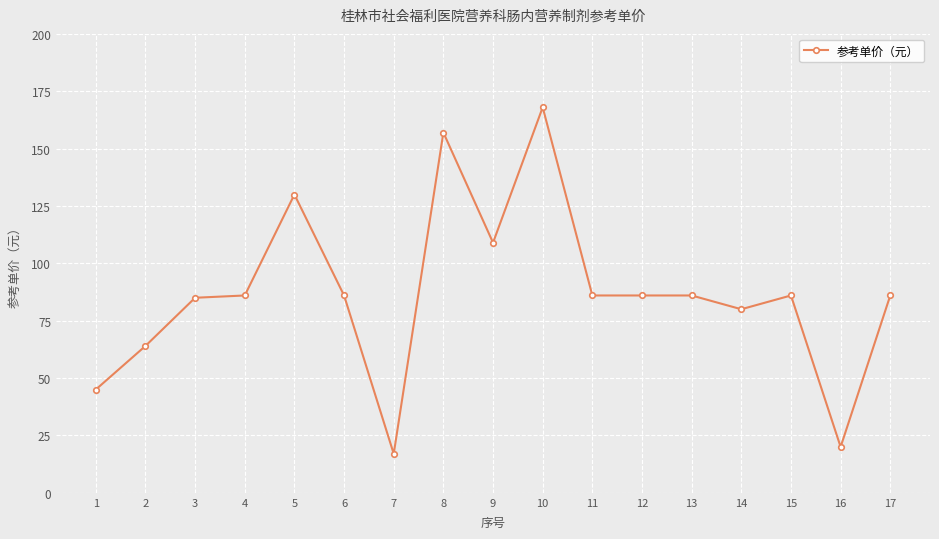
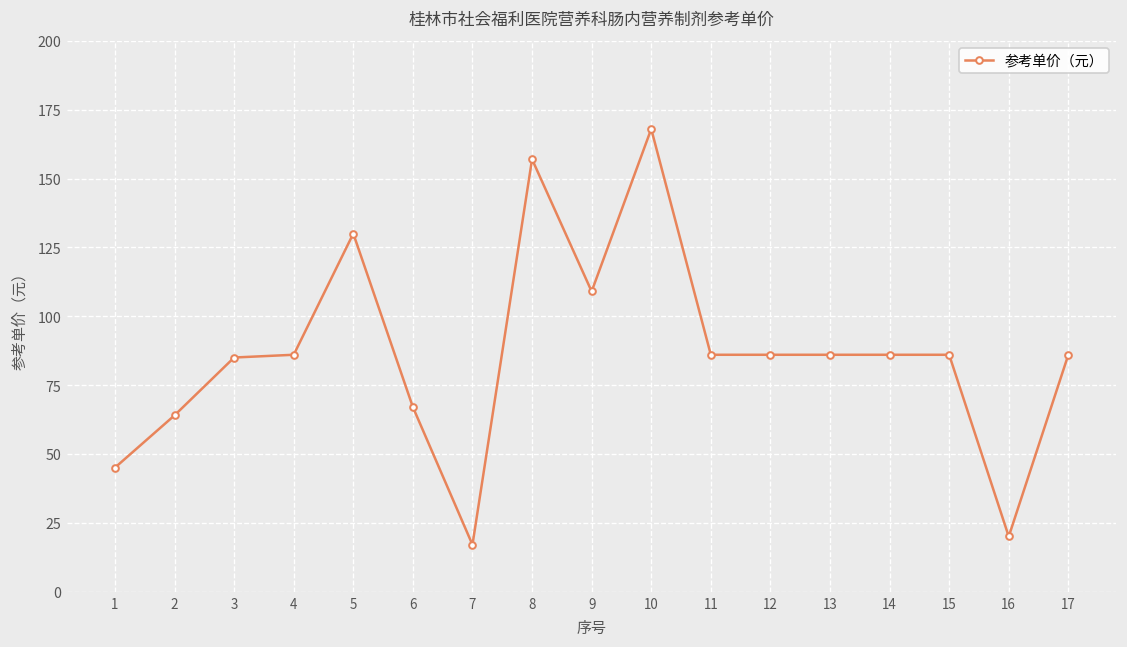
  {
    "1": 45,
    "2": 64,
    "3": 85,
    "4": 86,
    "5": 130,
-   "6": 86,
+   "6": 67,
    "7": 17,
    "8": 157,
    "9": 109,
    "10": 168,
    "11": 86,
    "12": 86,
    "13": 86,
-   "14": 80,
+   "14": 86,
    "15": 86,
    "16": 20,
    "17": 86
  }
